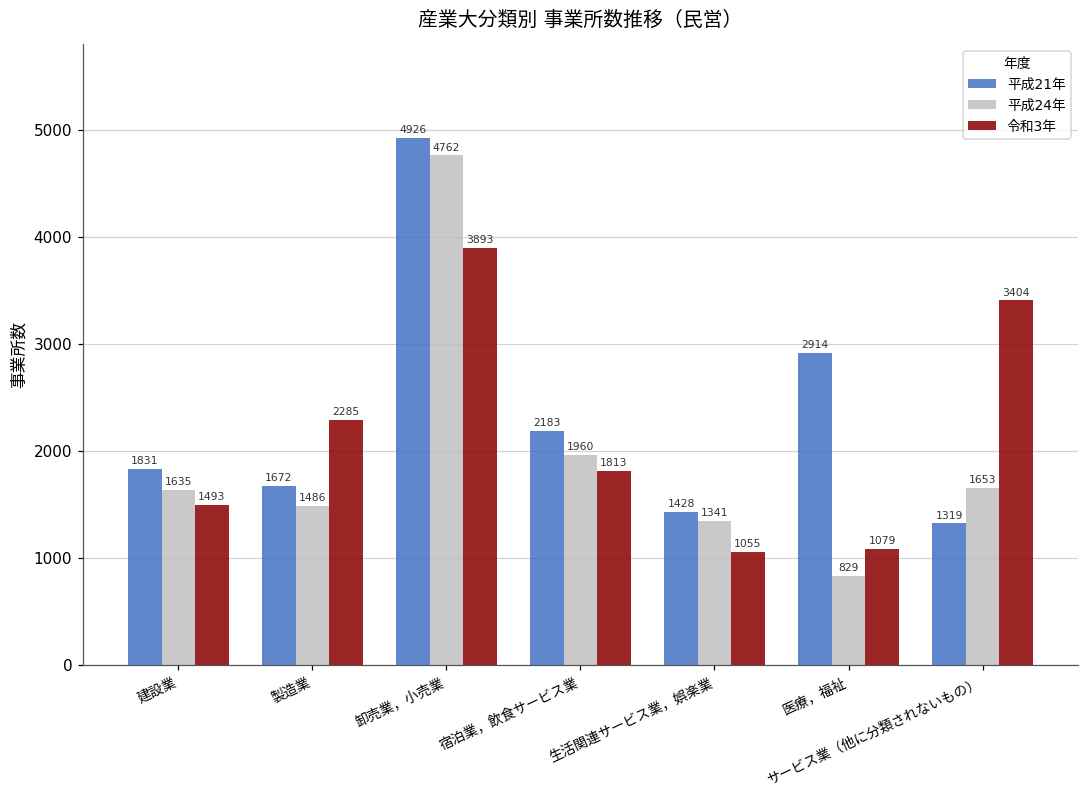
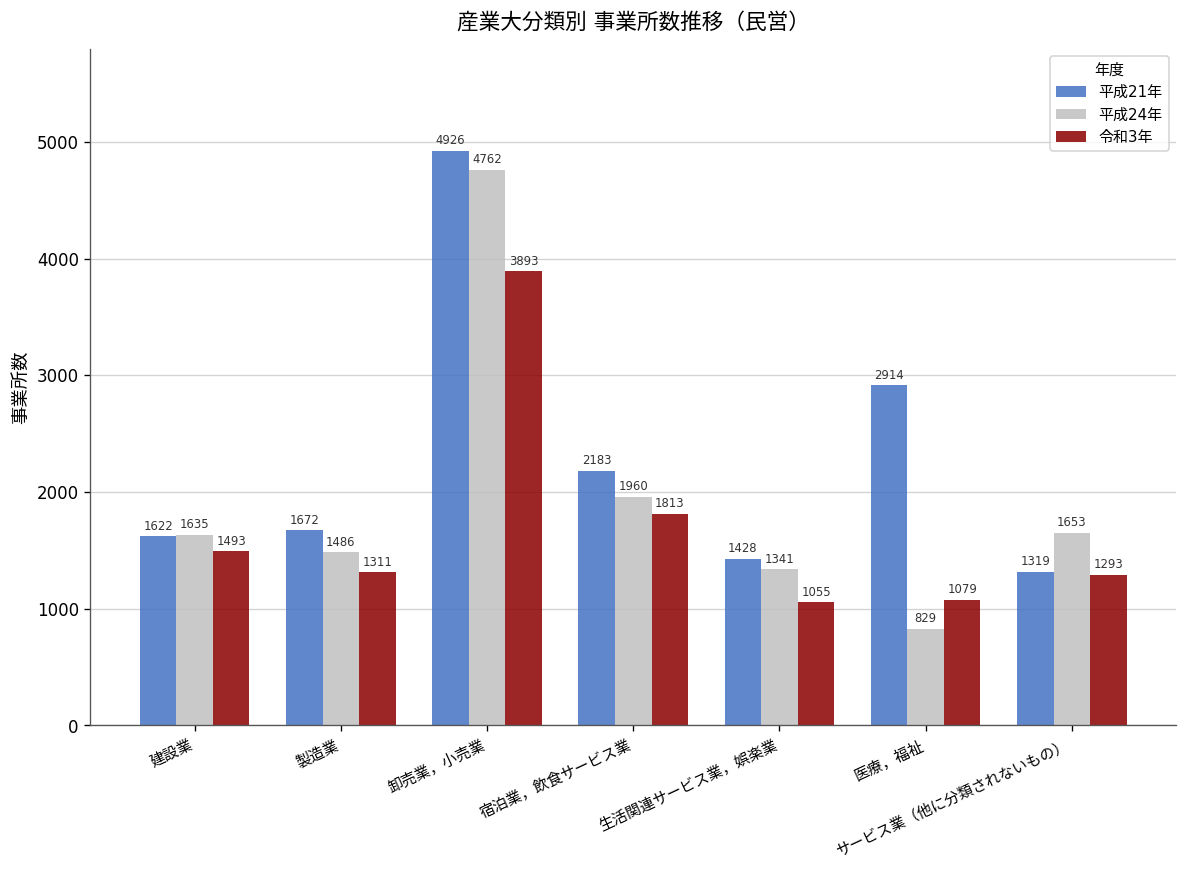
  {
    "平成21年": {
-     "建設業": 1831,
+     "建設業": 1622,
      "製造業": 1672,
      "卸売業，小売業": 4926,
      "宿泊業，飲食サービス業": 2183,
      "生活関連サービス業，娯楽業": 1428,
      "医療，福祉": 2914,
      "サービス業（他に分類されないもの）": 1319
    },
    "平成24年": {
      "建設業": 1635,
      "製造業": 1486,
      "卸売業，小売業": 4762,
      "宿泊業，飲食サービス業": 1960,
      "生活関連サービス業，娯楽業": 1341,
      "医療，福祉": 829,
      "サービス業（他に分類されないもの）": 1653
    },
    "令和3年": {
      "建設業": 1493,
-     "製造業": 2285,
+     "製造業": 1311,
      "卸売業，小売業": 3893,
      "宿泊業，飲食サービス業": 1813,
      "生活関連サービス業，娯楽業": 1055,
      "医療，福祉": 1079,
-     "サービス業（他に分類されないもの）": 3404
+     "サービス業（他に分類されないもの）": 1293
    }
  }
